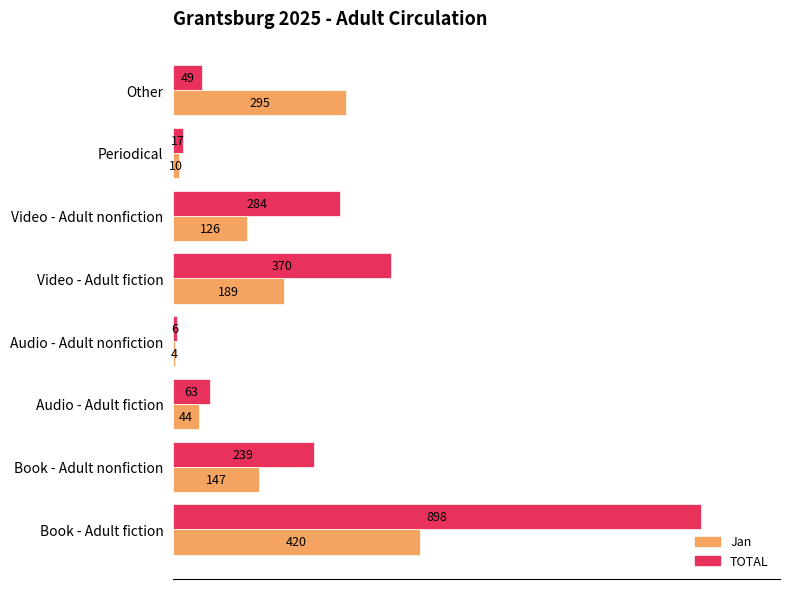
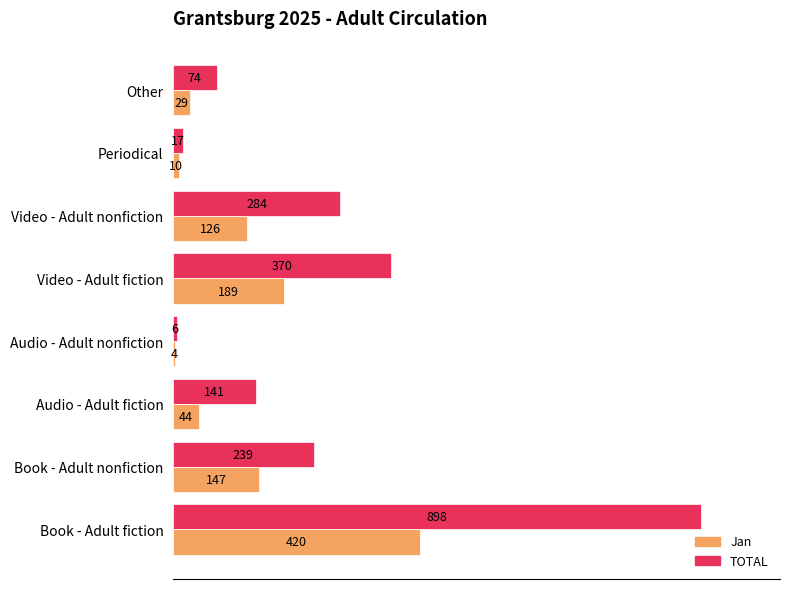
  {
    "TOTAL": {
-     "Other": 49,
+     "Other": 74,
      "Periodical": 17,
      "Video - Adult nonfiction": 284,
      "Video - Adult fiction": 370,
      "Audio - Adult nonfiction": 6,
-     "Audio - Adult fiction": 63,
+     "Audio - Adult fiction": 141,
      "Book - Adult nonfiction": 239,
      "Book - Adult fiction": 898
    },
    "Jan": {
-     "Other": 295,
+     "Other": 29,
      "Periodical": 10,
      "Video - Adult nonfiction": 126,
      "Video - Adult fiction": 189,
      "Audio - Adult nonfiction": 4,
      "Audio - Adult fiction": 44,
      "Book - Adult nonfiction": 147,
      "Book - Adult fiction": 420
    }
  }
